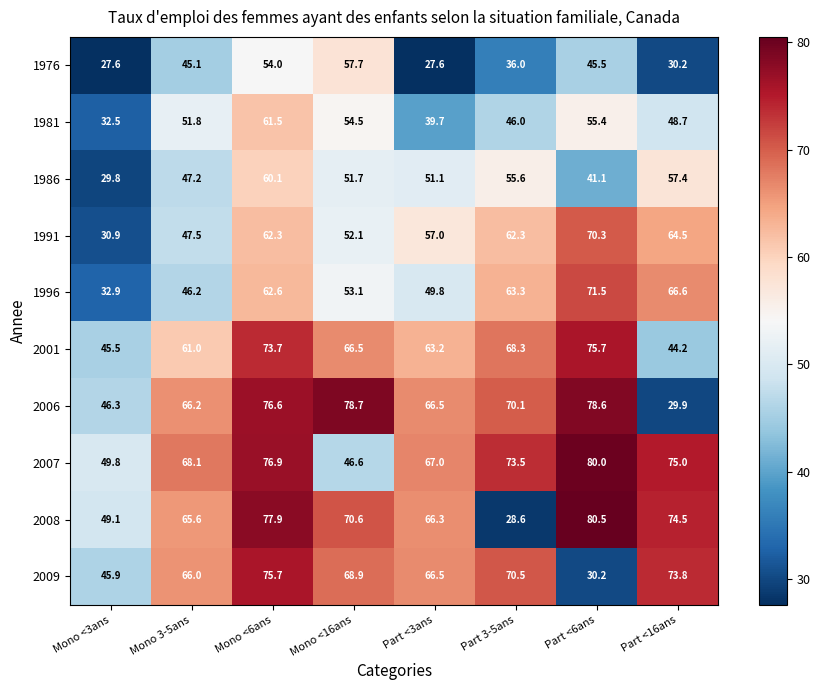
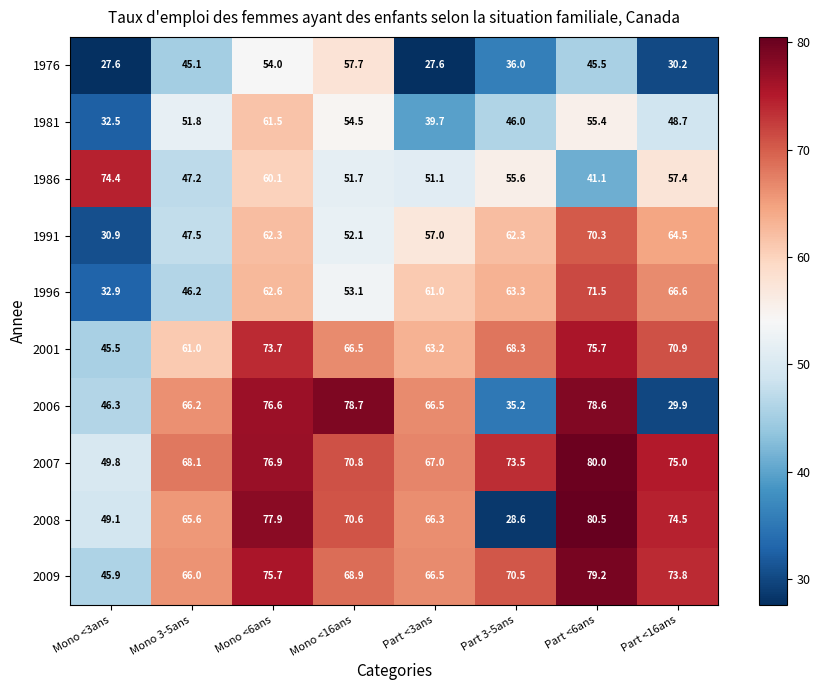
  {
    "1976": {
      "Mono <3ans": 27.6,
      "Mono 3-5ans": 45.1,
      "Mono <6ans": 54.0,
      "Mono <16ans": 57.7,
      "Part <3ans": 27.6,
      "Part 3-5ans": 36.0,
      "Part <6ans": 45.5,
      "Part <16ans": 30.2
    },
    "1981": {
      "Mono <3ans": 32.5,
      "Mono 3-5ans": 51.8,
      "Mono <6ans": 61.5,
      "Mono <16ans": 54.5,
      "Part <3ans": 39.7,
      "Part 3-5ans": 46.0,
      "Part <6ans": 55.4,
      "Part <16ans": 48.7
    },
    "1986": {
-     "Mono <3ans": 29.8,
+     "Mono <3ans": 74.4,
      "Mono 3-5ans": 47.2,
      "Mono <6ans": 60.1,
      "Mono <16ans": 51.7,
      "Part <3ans": 51.1,
      "Part 3-5ans": 55.6,
      "Part <6ans": 41.1,
      "Part <16ans": 57.4
    },
    "1991": {
      "Mono <3ans": 30.9,
      "Mono 3-5ans": 47.5,
      "Mono <6ans": 62.3,
      "Mono <16ans": 52.1,
      "Part <3ans": 57.0,
      "Part 3-5ans": 62.3,
      "Part <6ans": 70.3,
      "Part <16ans": 64.5
    },
    "1996": {
      "Mono <3ans": 32.9,
      "Mono 3-5ans": 46.2,
      "Mono <6ans": 62.6,
      "Mono <16ans": 53.1,
-     "Part <3ans": 49.8,
+     "Part <3ans": 61.0,
      "Part 3-5ans": 63.3,
      "Part <6ans": 71.5,
      "Part <16ans": 66.6
    },
    "2001": {
      "Mono <3ans": 45.5,
      "Mono 3-5ans": 61.0,
      "Mono <6ans": 73.7,
      "Mono <16ans": 66.5,
      "Part <3ans": 63.2,
      "Part 3-5ans": 68.3,
      "Part <6ans": 75.7,
-     "Part <16ans": 44.2
+     "Part <16ans": 70.9
    },
    "2006": {
      "Mono <3ans": 46.3,
      "Mono 3-5ans": 66.2,
      "Mono <6ans": 76.6,
      "Mono <16ans": 78.7,
      "Part <3ans": 66.5,
-     "Part 3-5ans": 70.1,
+     "Part 3-5ans": 35.2,
      "Part <6ans": 78.6,
      "Part <16ans": 29.9
    },
    "2007": {
      "Mono <3ans": 49.8,
      "Mono 3-5ans": 68.1,
      "Mono <6ans": 76.9,
-     "Mono <16ans": 46.6,
+     "Mono <16ans": 70.8,
      "Part <3ans": 67.0,
      "Part 3-5ans": 73.5,
      "Part <6ans": 80.0,
      "Part <16ans": 75.0
    },
    "2008": {
      "Mono <3ans": 49.1,
      "Mono 3-5ans": 65.6,
      "Mono <6ans": 77.9,
      "Mono <16ans": 70.6,
      "Part <3ans": 66.3,
      "Part 3-5ans": 28.6,
      "Part <6ans": 80.5,
      "Part <16ans": 74.5
    },
    "2009": {
      "Mono <3ans": 45.9,
      "Mono 3-5ans": 66.0,
      "Mono <6ans": 75.7,
      "Mono <16ans": 68.9,
      "Part <3ans": 66.5,
      "Part 3-5ans": 70.5,
-     "Part <6ans": 30.2,
+     "Part <6ans": 79.2,
      "Part <16ans": 73.8
    }
  }
